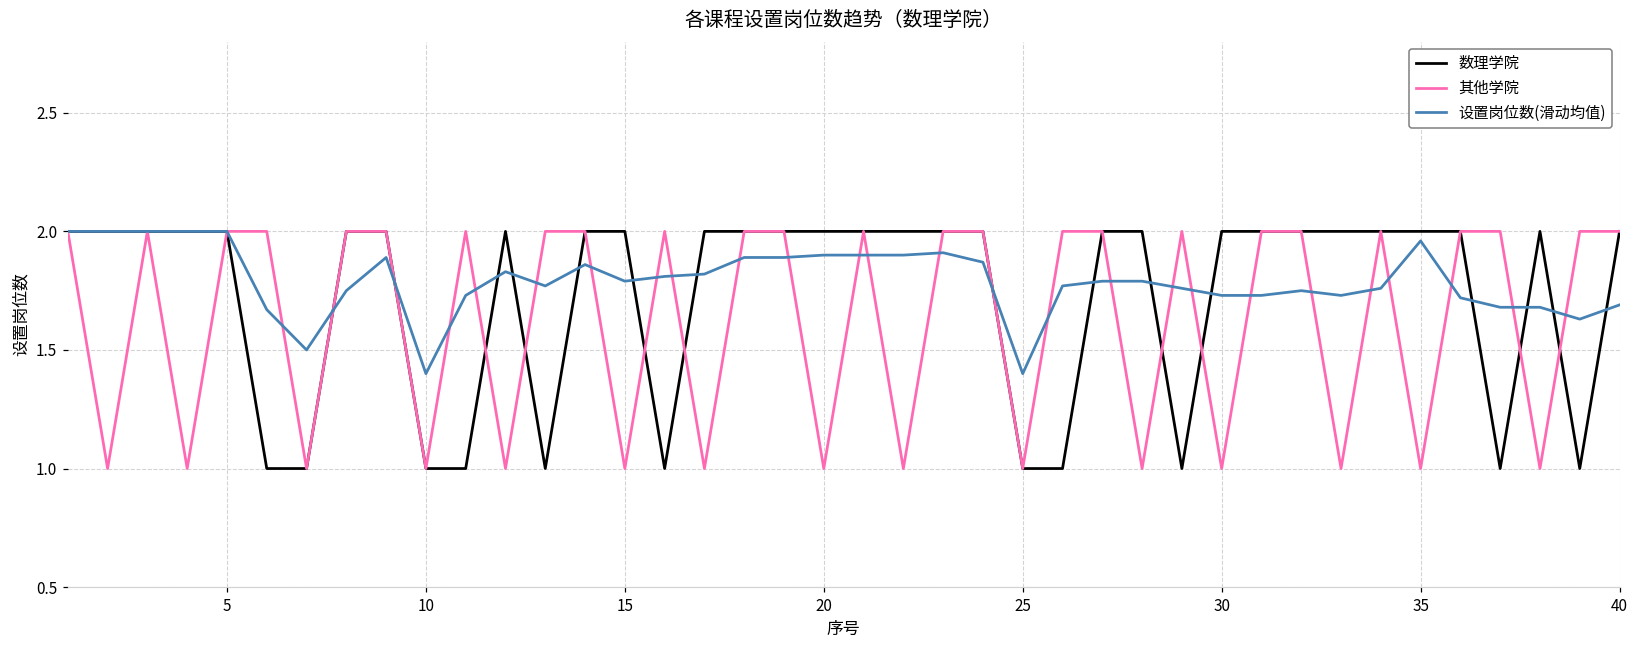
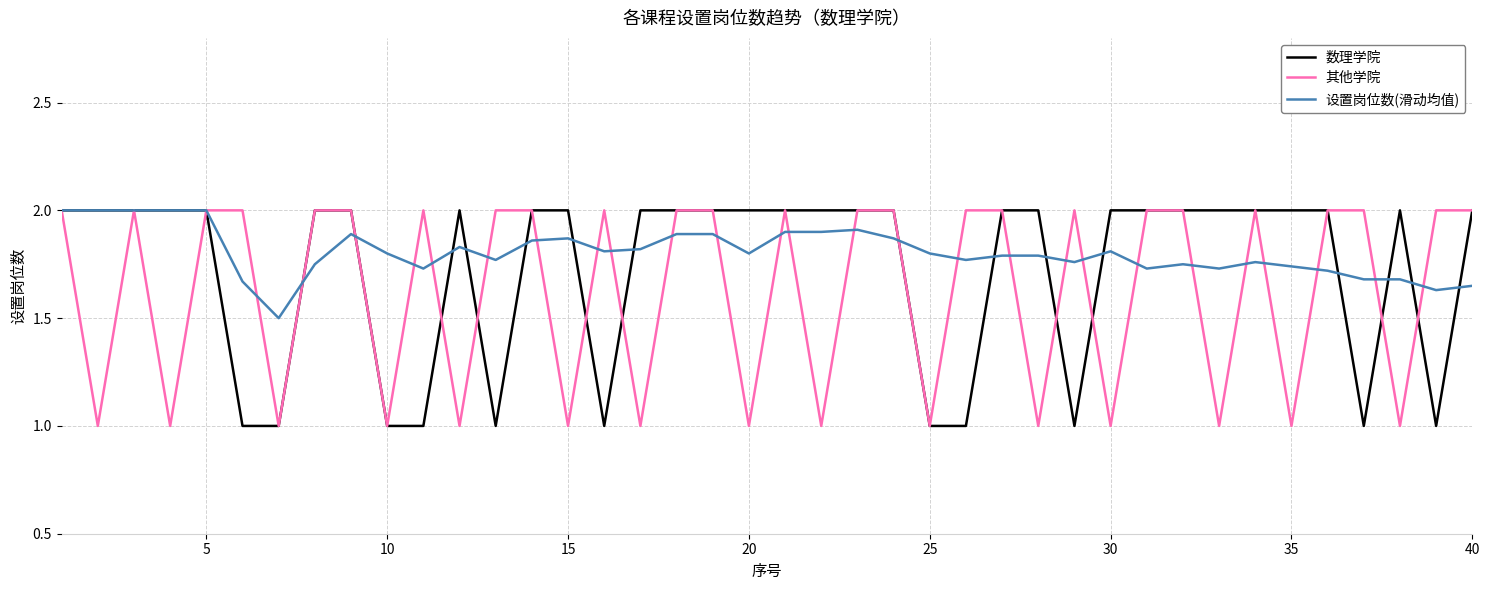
  {
    "数理学院": {
      "15": 2.00,
      "20": 2.00,
      "30": 2.00,
      "35": 2.00
    },
    "其他学院": {
      "15": 1.00,
      "20": 1.00,
      "30": 1.00,
      "35": 1.00
    },
    "设置岗位数(滑动均值)": {
-     "10": 1.4,
-     "15": 1.79,
-     "20": 1.9,
-     "25": 1.4,
-     "30": 1.73,
-     "35": 1.96,
-     "40": 1.69
+     "10": 1.8,
+     "15": 1.87,
+     "20": 1.8,
+     "25": 1.8,
+     "30": 1.81,
+     "35": 1.74,
+     "40": 1.65
    }
  }
